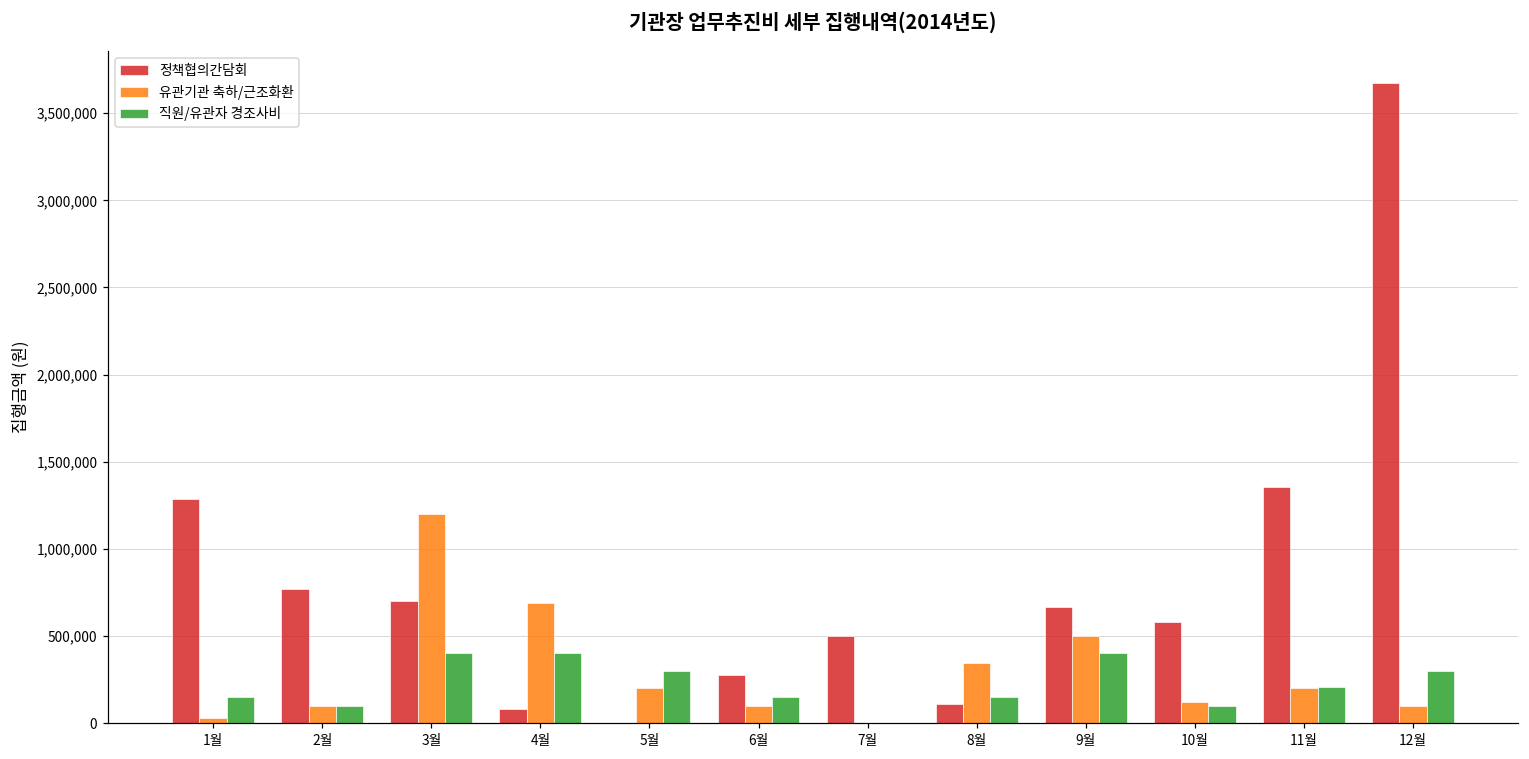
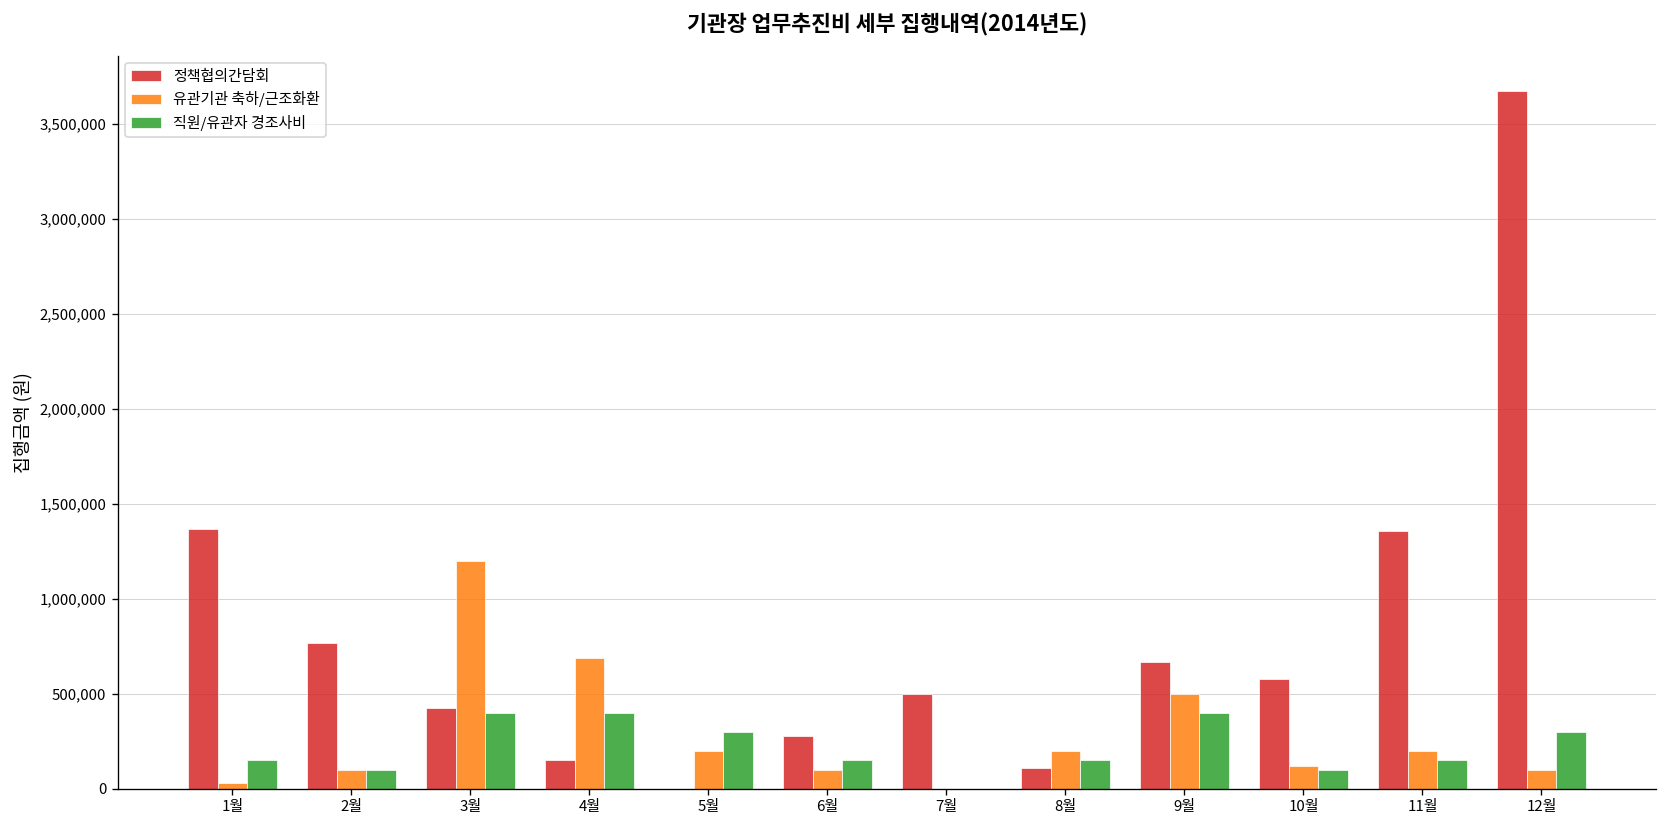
  {
    "정책협의간담회": {
-     "1월": "1,290,000",
+     "1월": "1,370,000",
      "2월": "770,000",
-     "3월": "700,000",
-     "4월": "80,000",
+     "3월": "420,000",
+     "4월": "150,000",
      "5월": "0",
      "6월": "280,000",
      "7월": "500,000",
      "8월": "110,000",
      "9월": "670,000",
      "10월": "580,000",
      "11월": "1,360,000",
      "12월": "3,670,000"
    },
    "유관기관 축하/근조화환": {
      "1월": "30,000",
      "2월": "100,000",
      "3월": "1,200,000",
      "4월": "690,000",
      "5월": "200,000",
      "6월": "100,000",
      "7월": "0",
-     "8월": "350,000",
+     "8월": "200,000",
      "9월": "500,000",
      "10월": "120,000",
      "11월": "200,000",
      "12월": "100,000"
    },
    "직원/유관자 경조사비": {
      "1월": "150,000",
      "2월": "100,000",
      "3월": "400,000",
      "4월": "400,000",
      "5월": "300,000",
      "6월": "150,000",
      "7월": "0",
      "8월": "150,000",
      "9월": "400,000",
      "10월": "100,000",
-     "11월": "210,000",
+     "11월": "150,000",
      "12월": "300,000"
    }
  }
